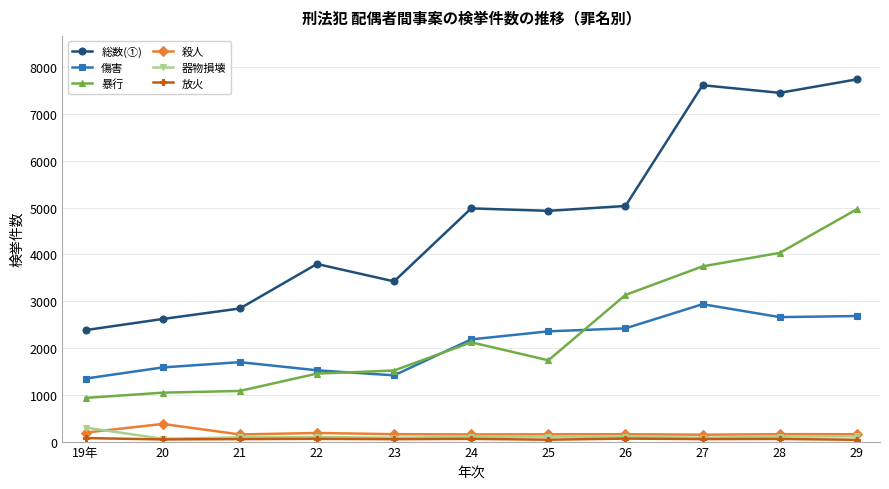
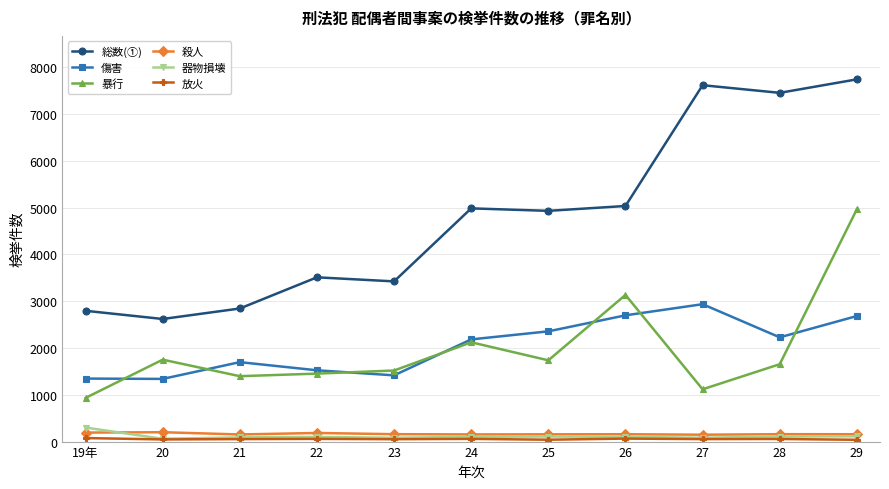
  {
    "総数(①)": {
-     "19年": 2400,
+     "19年": 2800,
      "20": 2600,
      "21": 2800,
-     "22": 3800,
+     "22": 3500,
      "23": 3400,
      "24": 5000,
      "25": 4900,
      "26": 5000,
      "27": 7600,
      "28": 7500,
      "29": 7700
    },
    "傷害": {
      "19年": 1300,
-     "20": 1600,
+     "20": 1300,
      "21": 1700,
      "22": 1500,
      "23": 1400,
      "24": 2200,
      "25": 2400,
-     "26": 2400,
+     "26": 2700,
      "27": 2900,
-     "28": 2700,
+     "28": 2200,
      "29": 2700
    },
    "暴行": {
      "19年": 900,
-     "20": 1000,
-     "21": 1100,
+     "20": 1800,
+     "21": 1400,
      "22": 1500,
      "23": 1500,
      "24": 2100,
      "25": 1700,
      "26": 3100,
-     "27": 3700,
-     "28": 4000,
+     "27": 1100,
+     "28": 1700,
      "29": 5000
    },
    "殺人": {
      "19年": 200,
-     "20": 400,
+     "20": 200,
      "21": 200,
      "22": 200,
      "23": 200,
      "26": 200,
      "27": 100
    },
    "器物損壊": {
      "19年": 300
    },
    "放火": {
      "19年": 100,
      "25": 0,
      "29": 0
    }
  }
